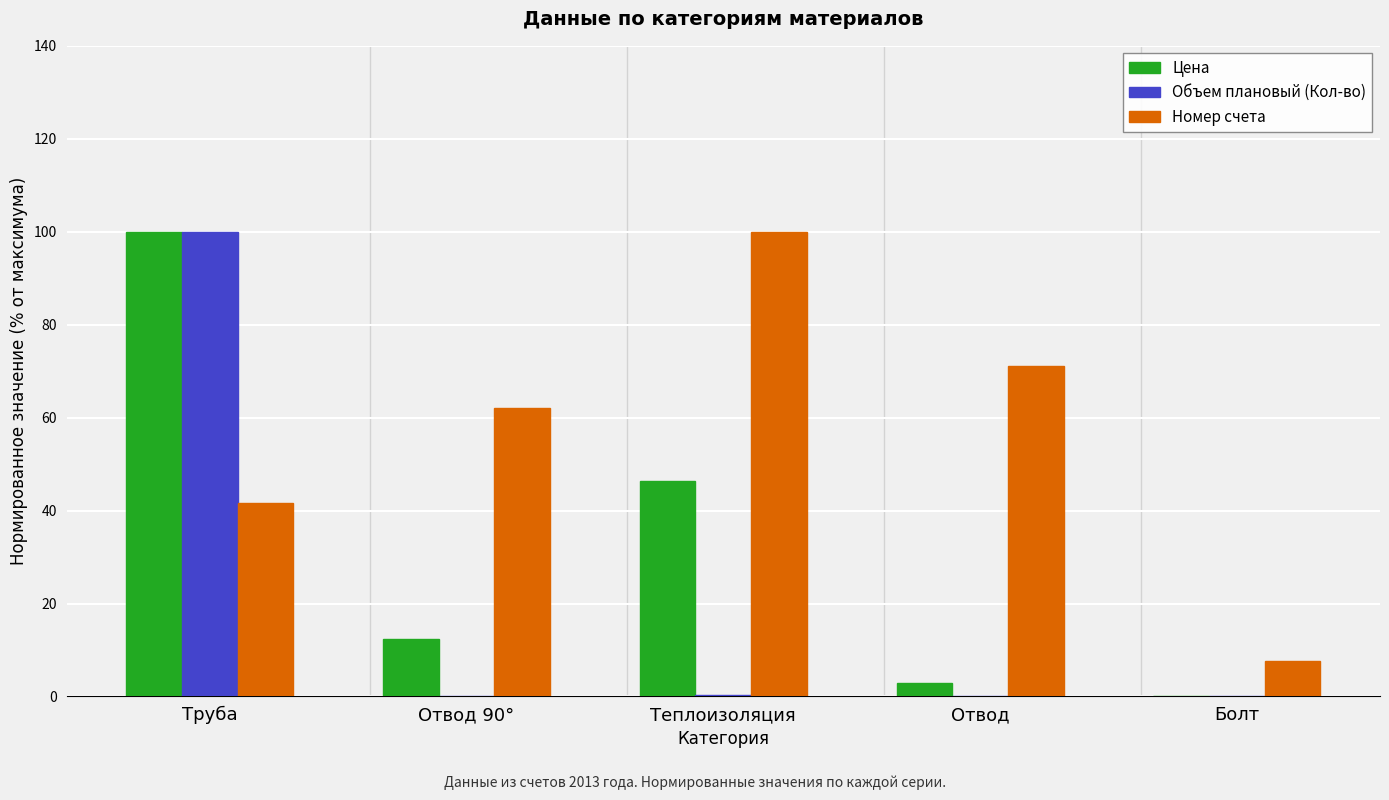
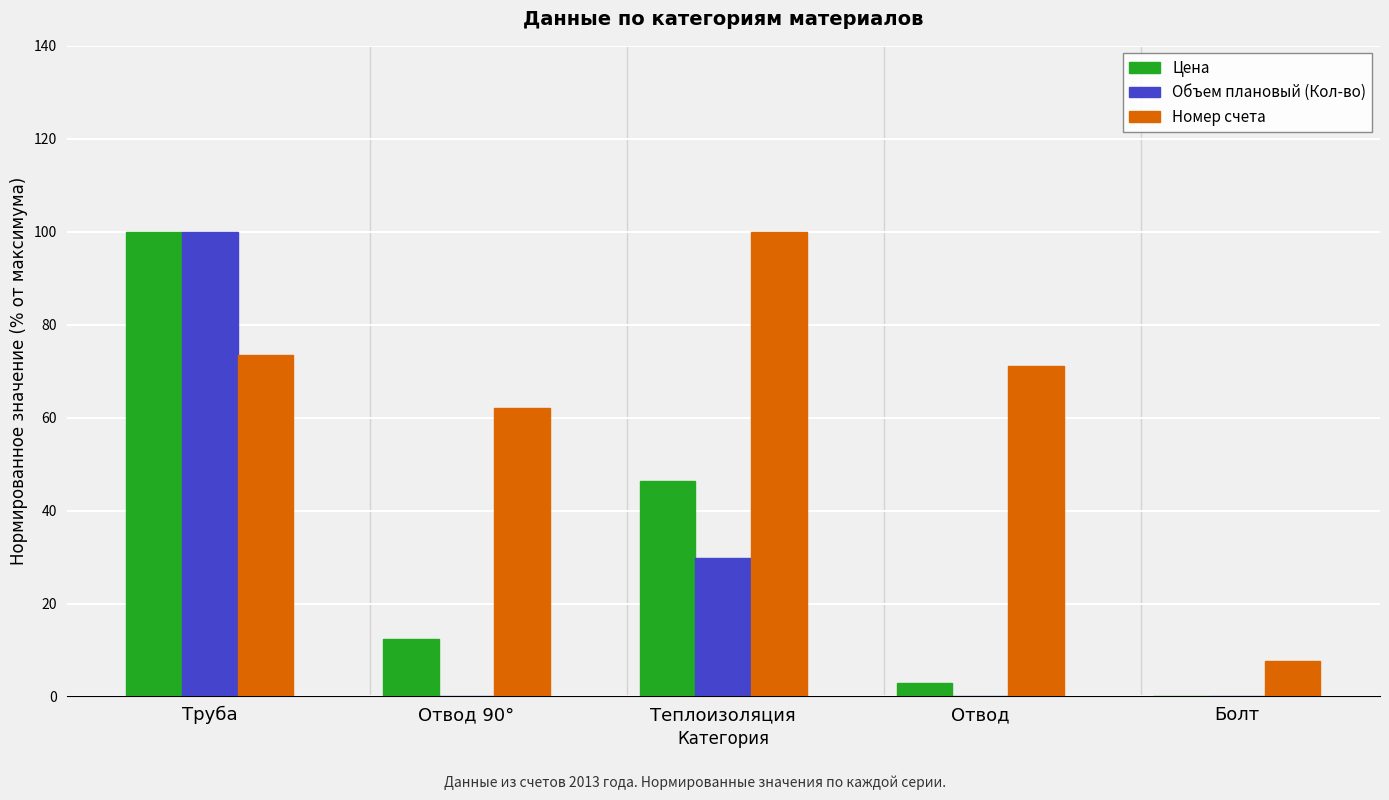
  {
    "Цена": {
      "Труба": 100,
      "Отвод 90°": 12,
      "Теплоизоляция": 46,
      "Отвод": 3
    },
    "Объем плановый (Кол-во)": {
      "Труба": 100,
-     "Теплоизоляция": 0
+     "Теплоизоляция": 30
    },
    "Номер счета": {
-     "Труба": 42,
+     "Труба": 73,
      "Отвод 90°": 62,
      "Теплоизоляция": 100,
      "Отвод": 71,
      "Болт": 8
    }
  }
